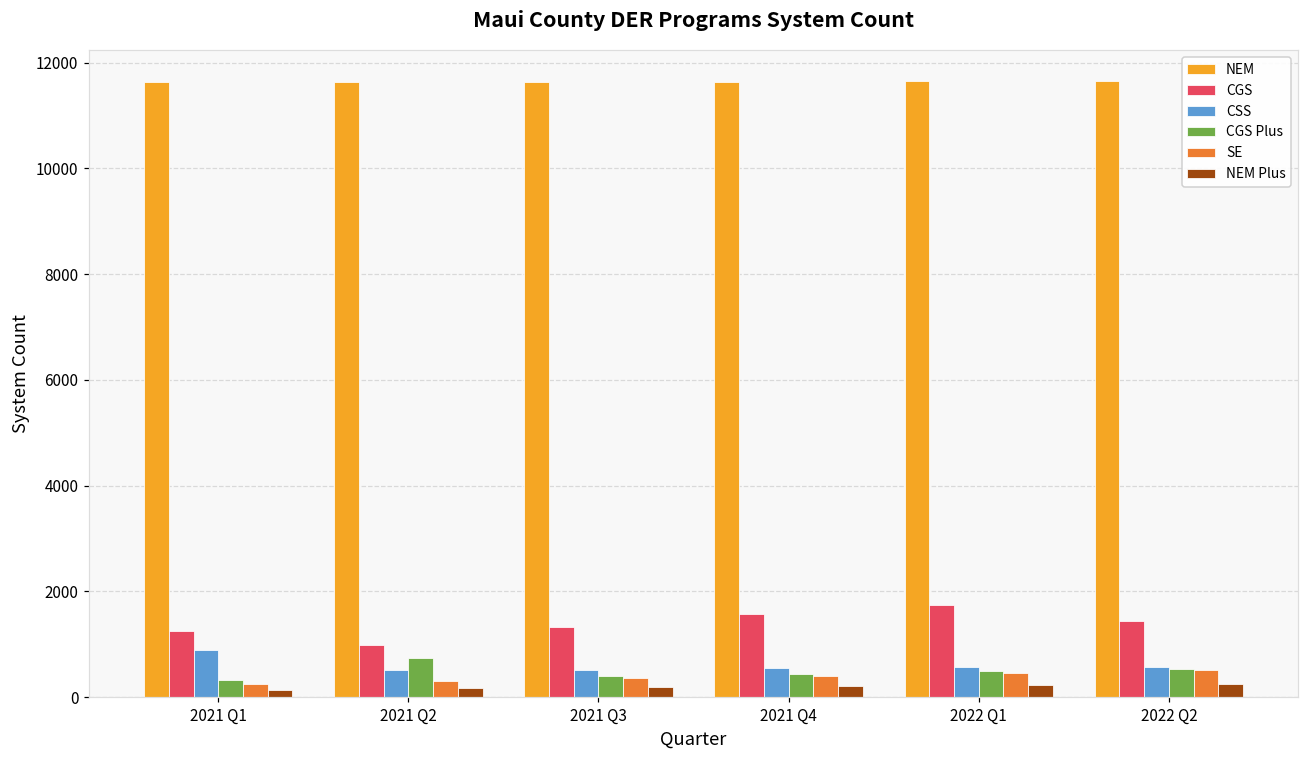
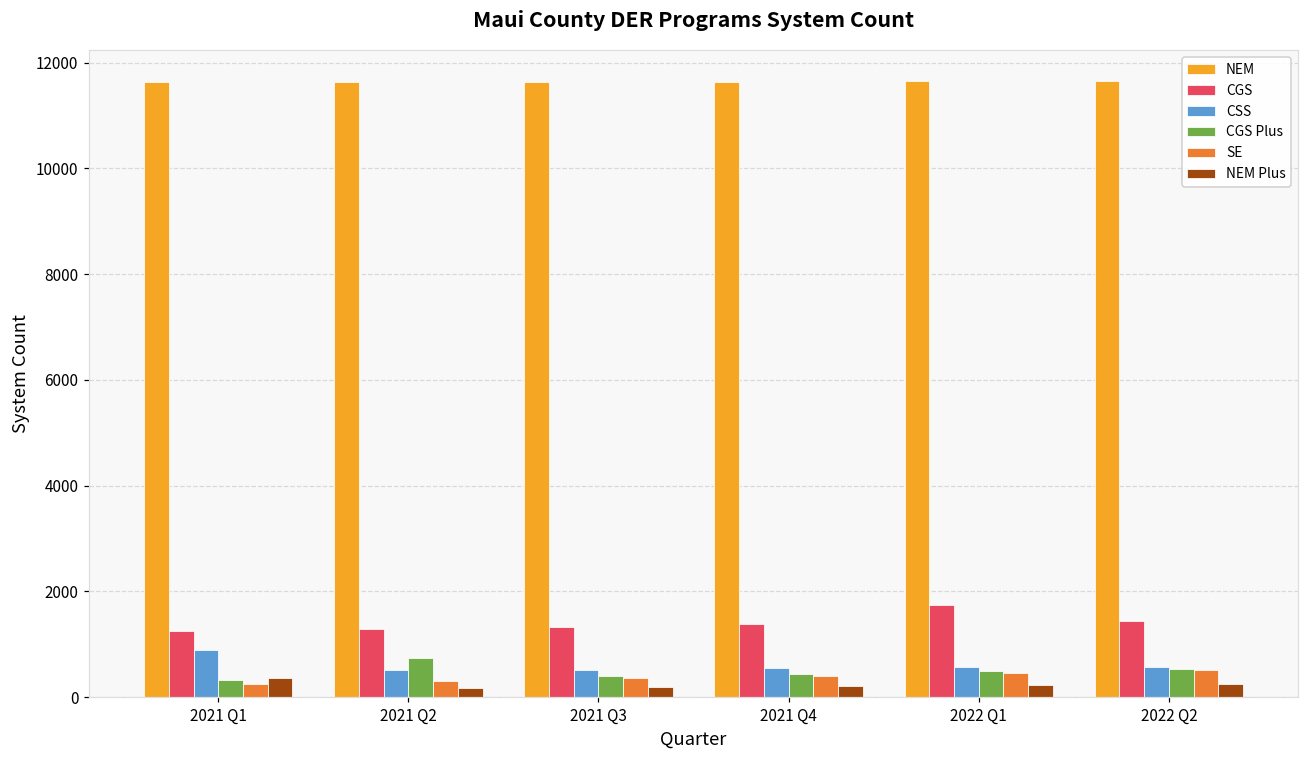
  {
    "CGS": {
      "2021 Q1": 1300,
-     "2021 Q2": 1000,
+     "2021 Q2": 1300,
      "2021 Q3": 1300,
-     "2021 Q4": 1600,
+     "2021 Q4": 1400,
      "2022 Q1": 1700,
      "2022 Q2": 1400
    },
    "CSS": {
      "2021 Q1": 900,
      "2021 Q2": 500,
      "2021 Q3": 500,
      "2021 Q4": 500,
      "2022 Q1": 600,
      "2022 Q2": 600
    },
    "CGS Plus": {
      "2021 Q1": 300,
      "2021 Q2": 700,
      "2021 Q3": 400,
      "2021 Q4": 400,
      "2022 Q1": 500,
      "2022 Q2": 500
    },
    "NEM Plus": {
-     "2021 Q1": 100,
+     "2021 Q1": 400,
      "2021 Q2": 200,
      "2021 Q3": 200,
      "2021 Q4": 200,
      "2022 Q1": 200,
      "2022 Q2": 200
    }
  }
